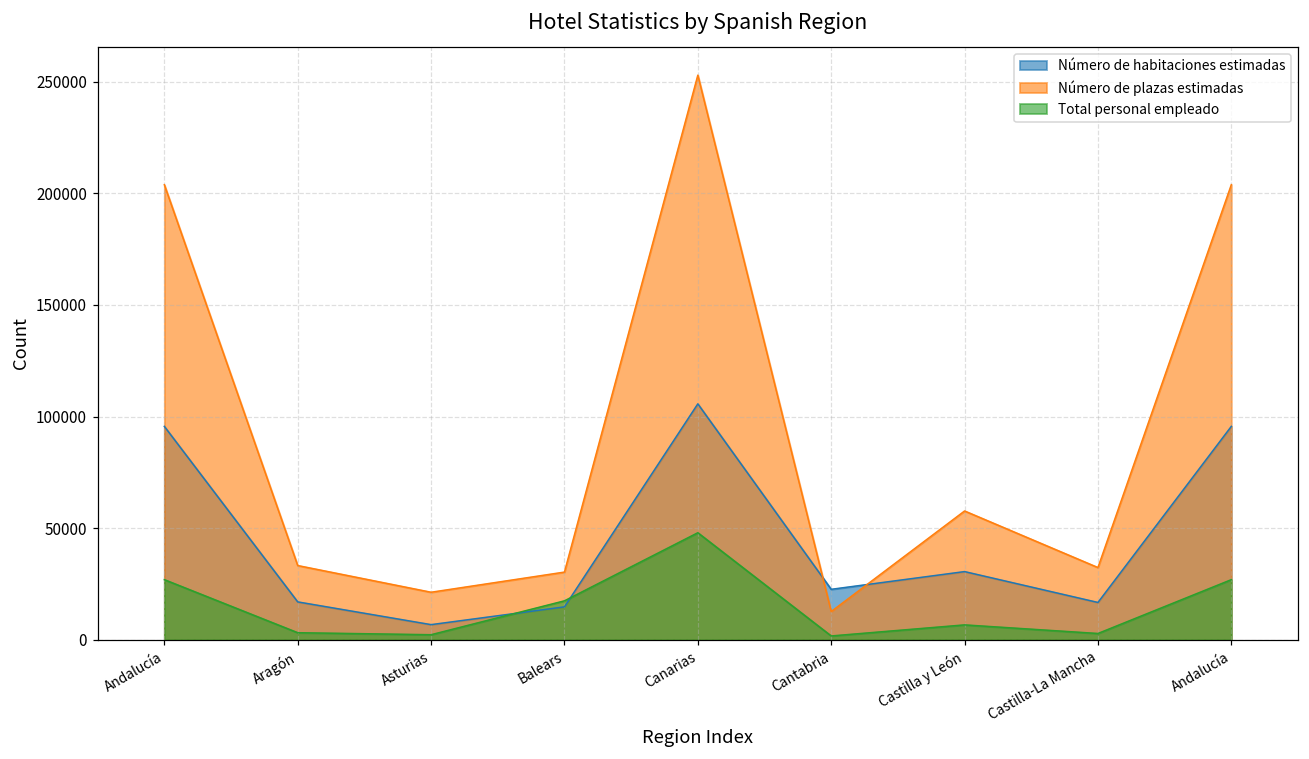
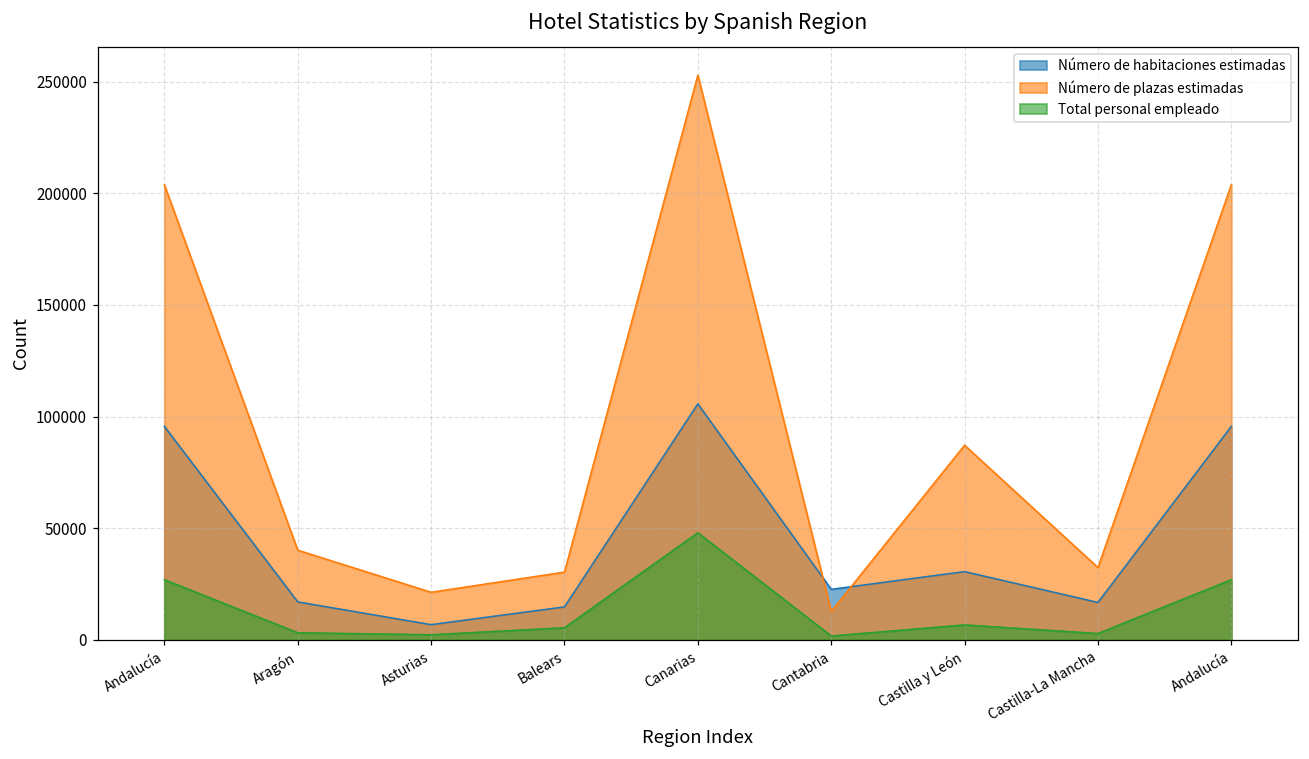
  {
    "Número de habitaciones estimadas": {
      "Aragón": 17000,
      "Asturias": 7000,
      "Balears": 15000,
      "Canarias": 106000,
      "Cantabria": 23000,
      "Castilla y León": 31000,
      "Castilla-La Mancha": 17000
    },
    "Número de plazas estimadas": {
-     "Aragón": 33000,
+     "Aragón": 40000,
      "Asturias": 21000,
      "Balears": 30000,
      "Canarias": 253000,
      "Cantabria": 13000,
-     "Castilla y León": 58000,
+     "Castilla y León": 87000,
      "Castilla-La Mancha": 32000
    },
    "Total personal empleado": {
      "Aragón": 3000,
      "Asturias": 2000,
-     "Balears": 17000,
+     "Balears": 5000,
      "Canarias": 48000,
      "Cantabria": 2000,
      "Castilla y León": 7000,
      "Castilla-La Mancha": 3000
    }
  }
